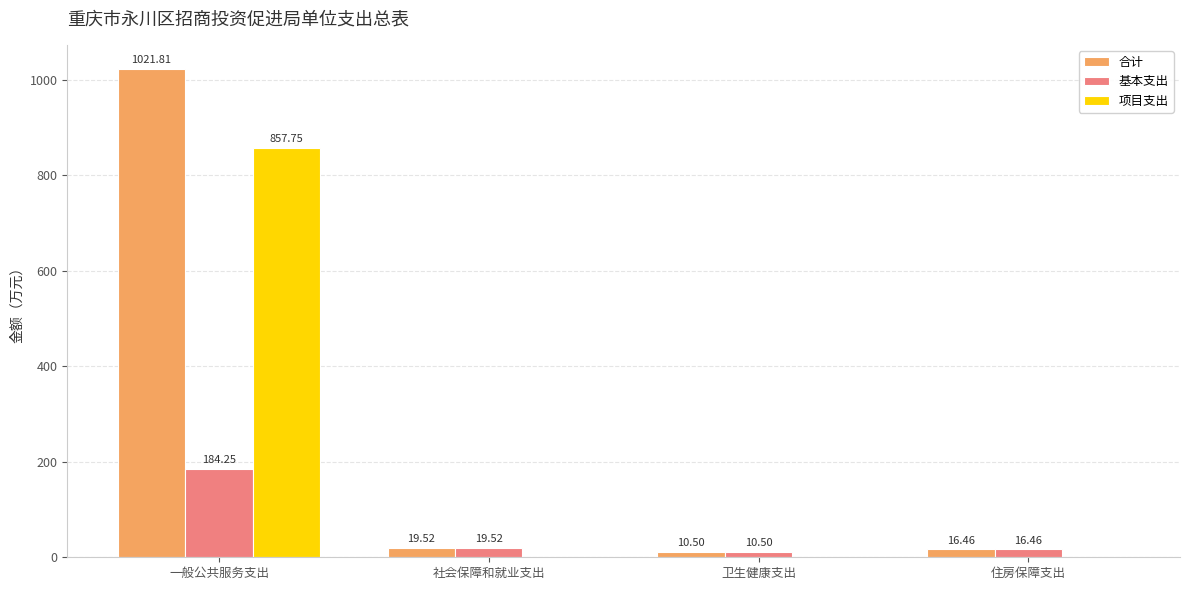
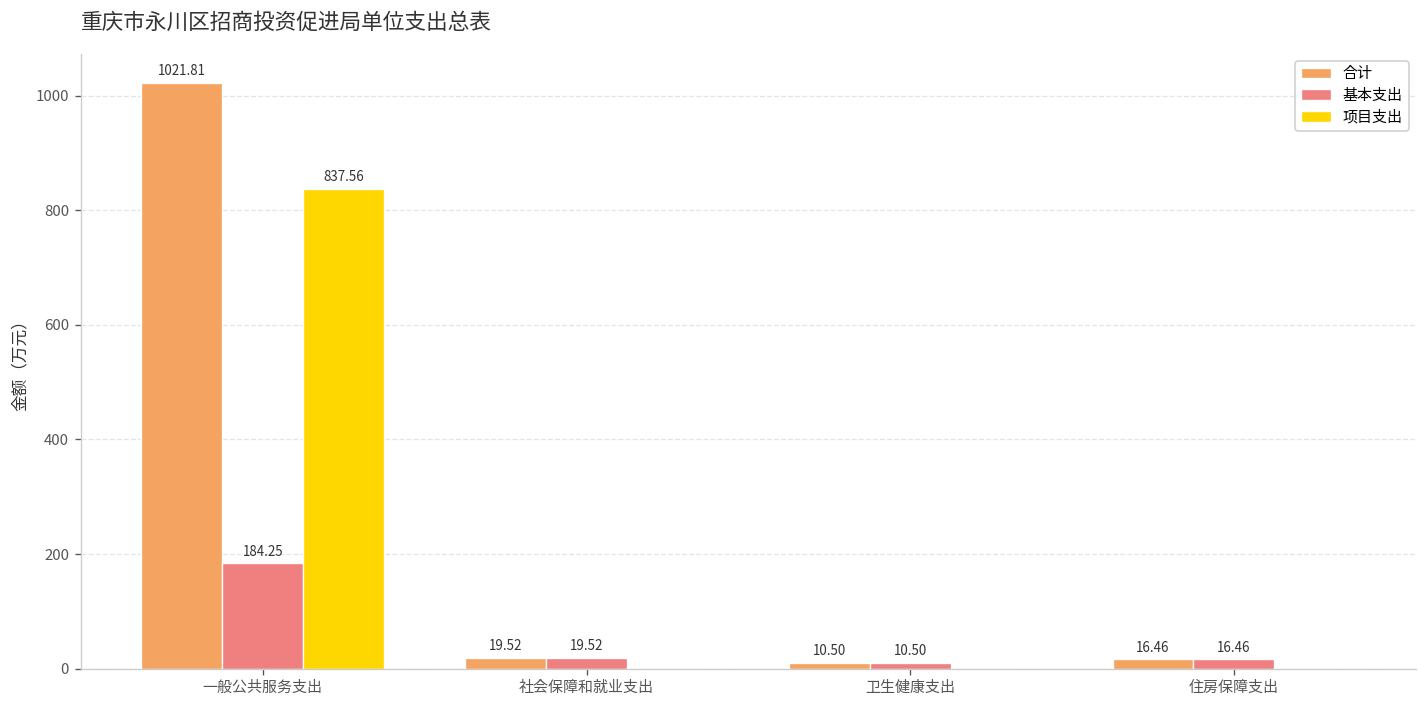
  {
    "项目支出": {
-     "一般公共服务支出": 857.75
+     "一般公共服务支出": 837.56
    }
  }
